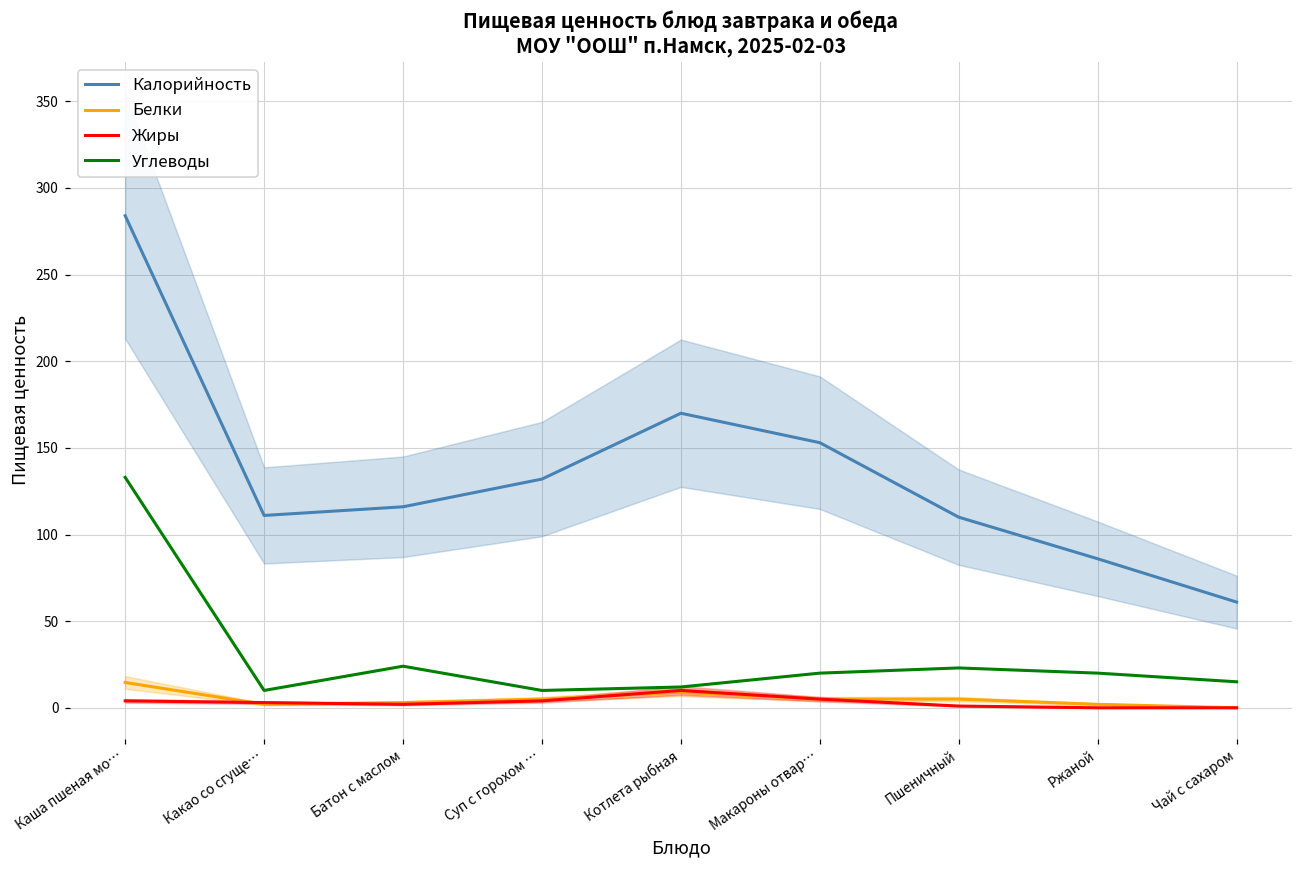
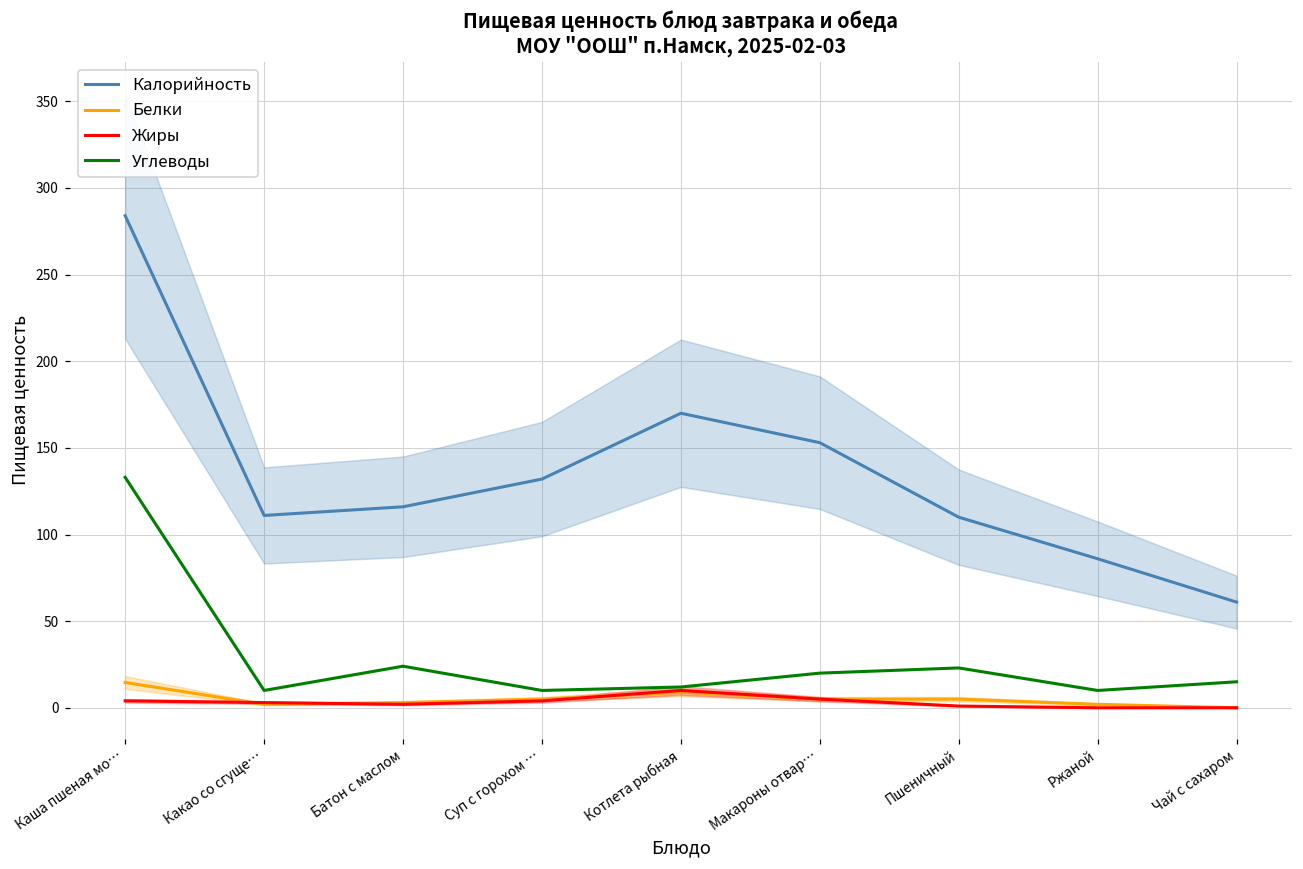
  {
    "Углеводы": {
      "Каша пшеная мо…": 133,
      "Какао со сгуще…": 10,
      "Батон с маслом": 24,
      "Суп с горохом …": 10,
      "Макароны отвар…": 20,
      "Пшеничный": 23,
-     "Ржаной": 20,
+     "Ржаной": 10,
      "Чай с сахаром": 15
    }
  }
